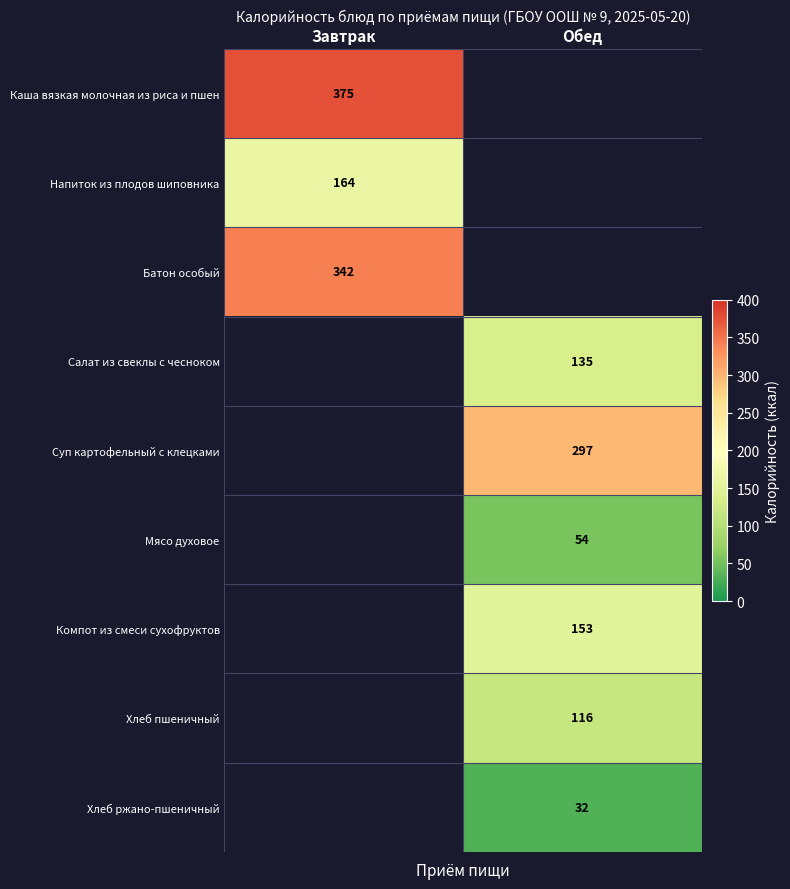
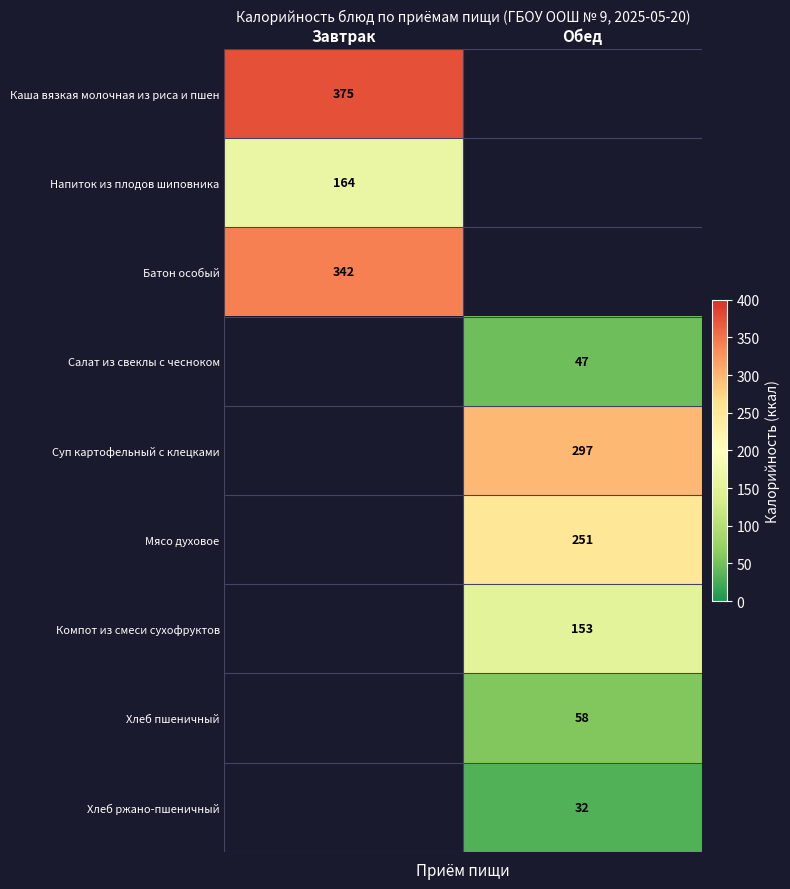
  {
    "Каша вязкая молочная из риса и пшен": {
      "Завтрак": 375
    },
    "Напиток из плодов шиповника": {
      "Завтрак": 164
    },
    "Батон особый": {
      "Завтрак": 342
    },
    "Салат из свеклы с чесноком": {
-     "Обед": 135
+     "Обед": 47
    },
    "Суп картофельный с клецками": {
      "Обед": 297
    },
    "Мясо духовое": {
-     "Обед": 54
+     "Обед": 251
    },
    "Компот из смеси сухофруктов": {
      "Обед": 153
    },
    "Хлеб пшеничный": {
-     "Обед": 116
+     "Обед": 58
    },
    "Хлеб ржано-пшеничный": {
      "Обед": 32
    }
  }
